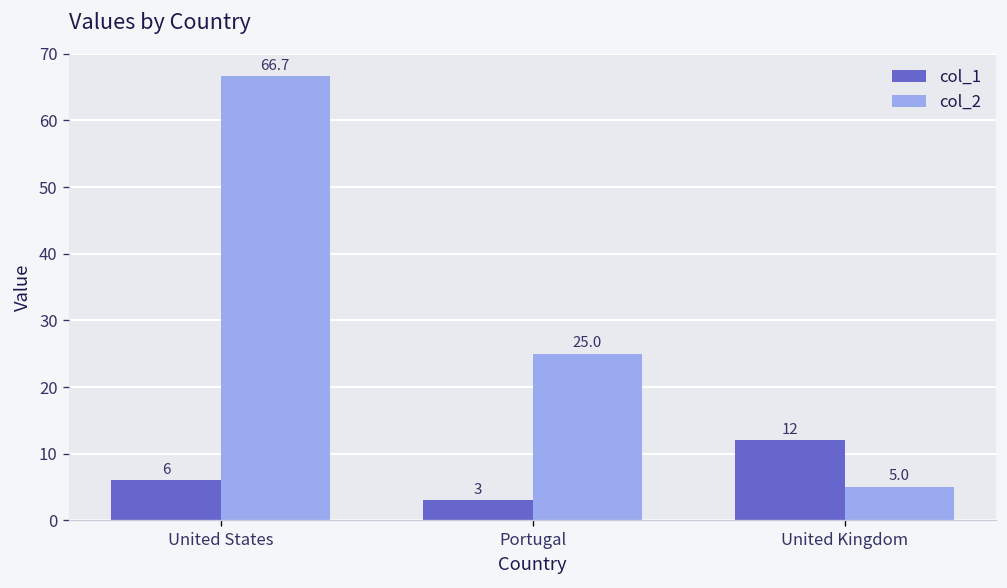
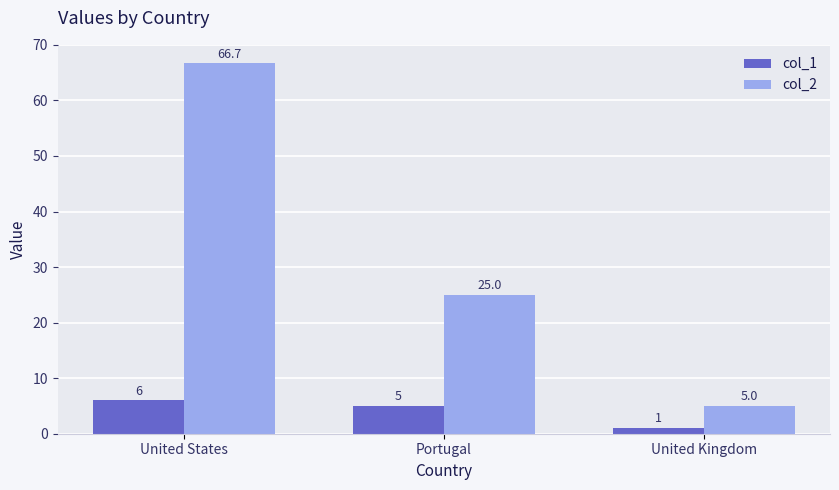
  {
    "col_1": {
      "United States": 6,
-     "Portugal": 3,
-     "United Kingdom": 12
+     "Portugal": 5,
+     "United Kingdom": 1
    },
    "col_2": {
      "United States": 66.7,
      "Portugal": 25.0,
      "United Kingdom": 5.0
    }
  }
